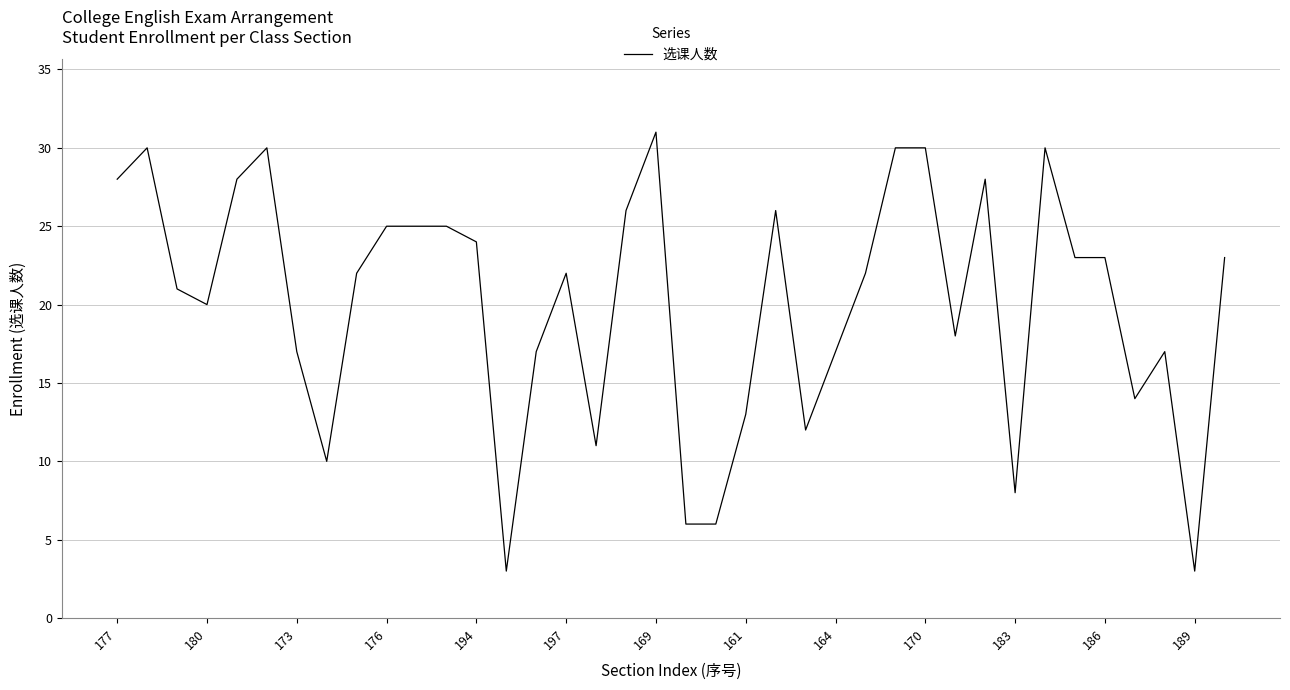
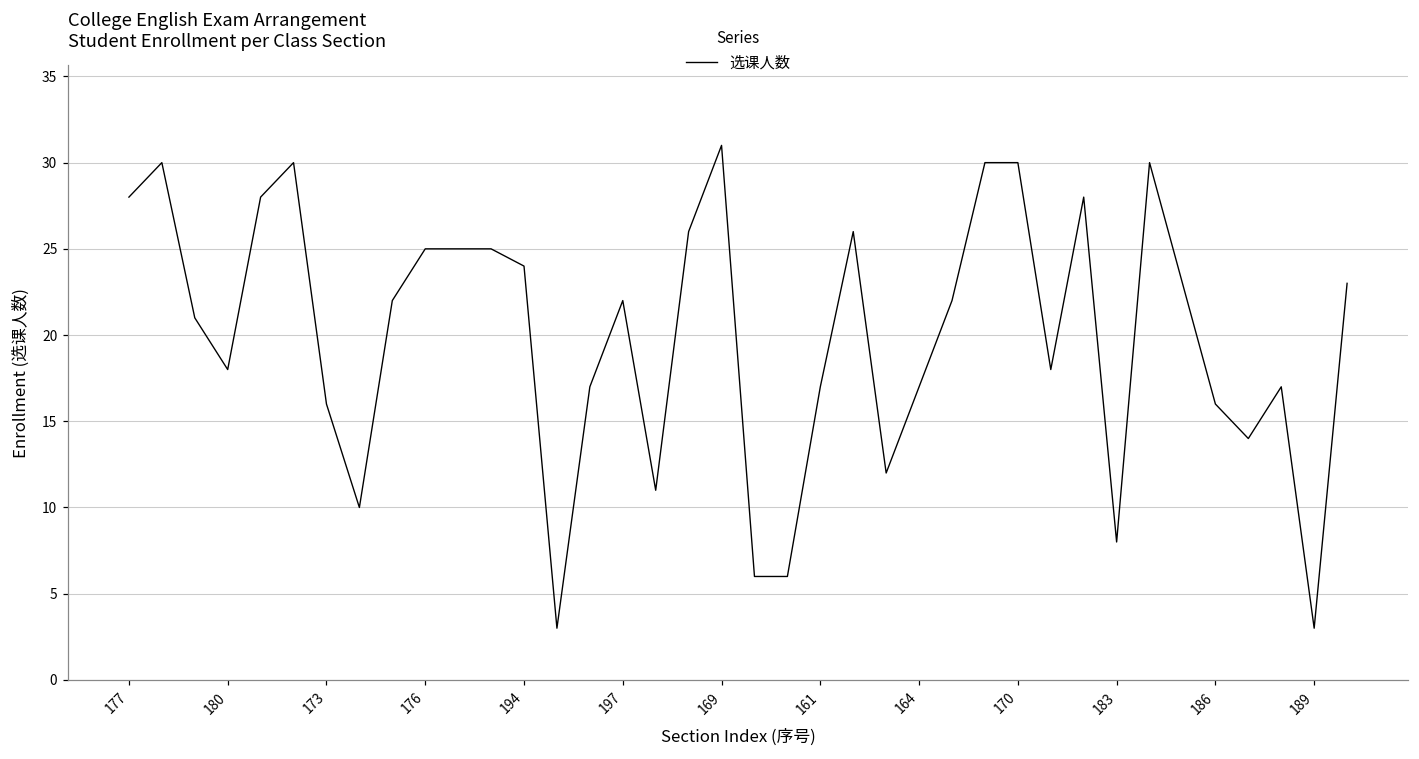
  {
    "177": 28,
-   "180": 20,
-   "173": 17,
+   "180": 18,
+   "173": 16,
    "176": 25,
    "194": 24,
    "197": 22,
    "169": 31,
-   "161": 13,
+   "161": 17,
    "164": 17,
    "170": 30,
    "183": 8,
-   "186": 23,
+   "186": 16,
    "189": 3
  }
